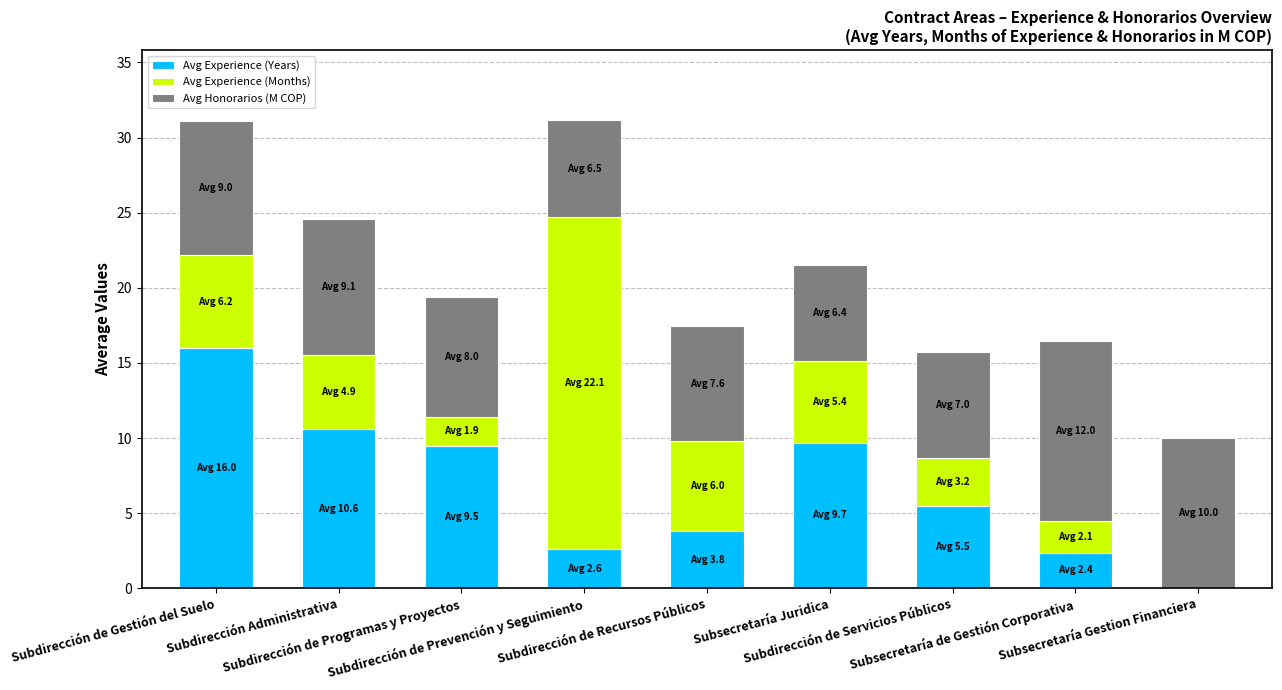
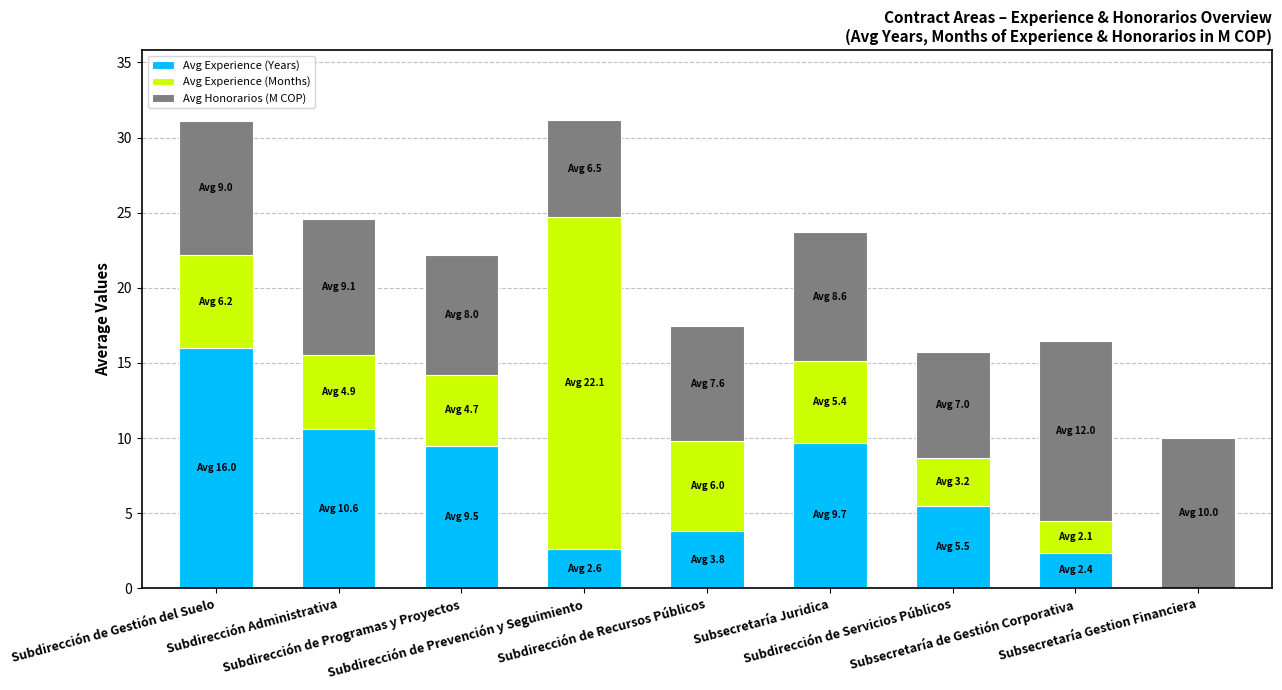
  {
    "Avg Experience (Years)": {
      "Subdirección de Gestión del Suelo": 16.0,
      "Subdirección Administrativa": 10.6,
      "Subdirección de Programas y Proyectos": 9.5,
      "Subdirección de Prevención y Seguimiento": 2.6,
      "Subdirección de Recursos Públicos": 3.8,
      "Subsecretaría Juridica": 9.7,
      "Subdirección de Servicios Públicos": 5.5,
      "Subsecretaría de Gestión Corporativa": 2.4
    },
    "Avg Experience (Months)": {
      "Subdirección de Gestión del Suelo": 6.2,
      "Subdirección Administrativa": 4.9,
-     "Subdirección de Programas y Proyectos": 1.9,
+     "Subdirección de Programas y Proyectos": 4.7,
      "Subdirección de Prevención y Seguimiento": 22.1,
      "Subdirección de Recursos Públicos": 6.0,
      "Subsecretaría Juridica": 5.4,
      "Subdirección de Servicios Públicos": 3.2,
      "Subsecretaría de Gestión Corporativa": 2.1
    },
    "Avg Honorarios (M COP)": {
      "Subdirección de Gestión del Suelo": 9.0,
      "Subdirección Administrativa": 9.1,
      "Subdirección de Programas y Proyectos": 8.0,
      "Subdirección de Prevención y Seguimiento": 6.5,
      "Subdirección de Recursos Públicos": 7.6,
-     "Subsecretaría Juridica": 6.4,
+     "Subsecretaría Juridica": 8.6,
      "Subdirección de Servicios Públicos": 7.0,
      "Subsecretaría de Gestión Corporativa": 12.0,
      "Subsecretaría Gestion Financiera": 10.0
    }
  }
